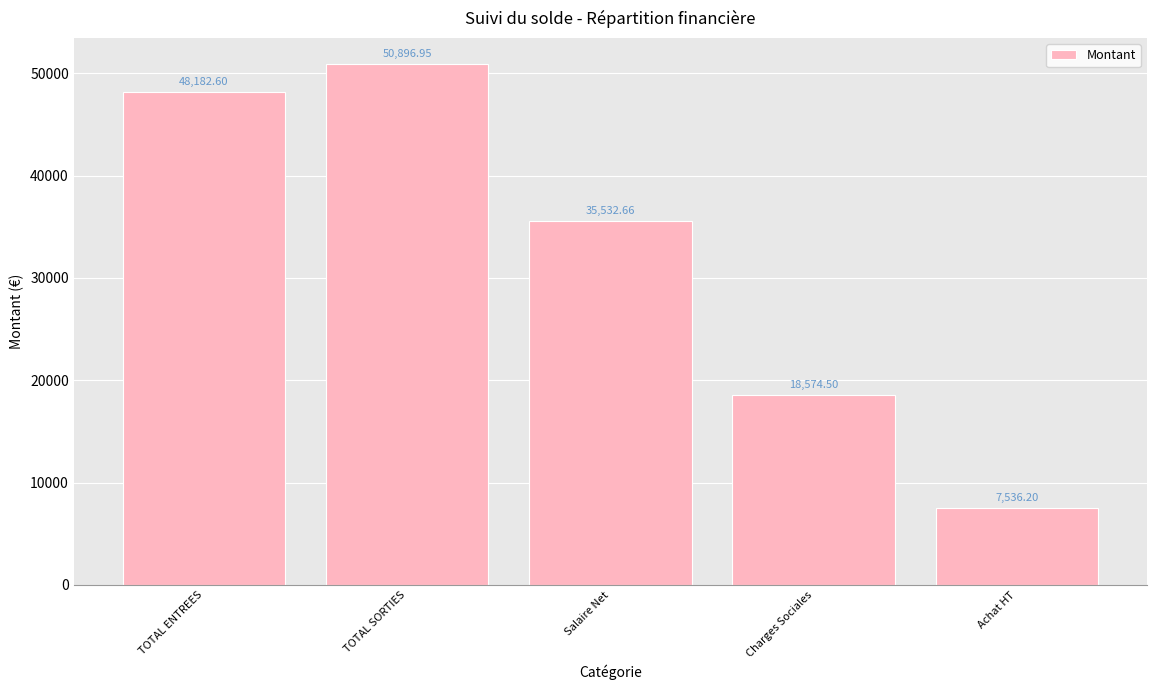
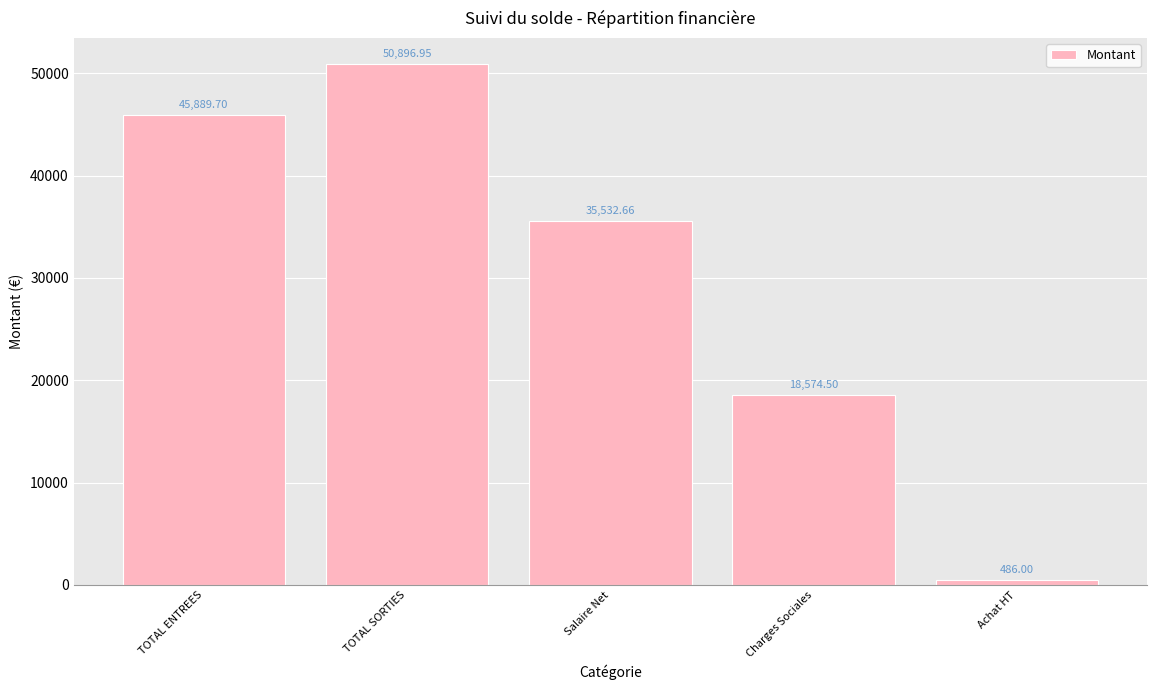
  {
-   "TOTAL ENTREES": "48,182.60",
+   "TOTAL ENTREES": "45,889.70",
    "TOTAL SORTIES": "50,896.95",
    "Salaire Net": "35,532.66",
    "Charges Sociales": "18,574.50",
-   "Achat HT": "7,536.20"
+   "Achat HT": "486.00"
  }
